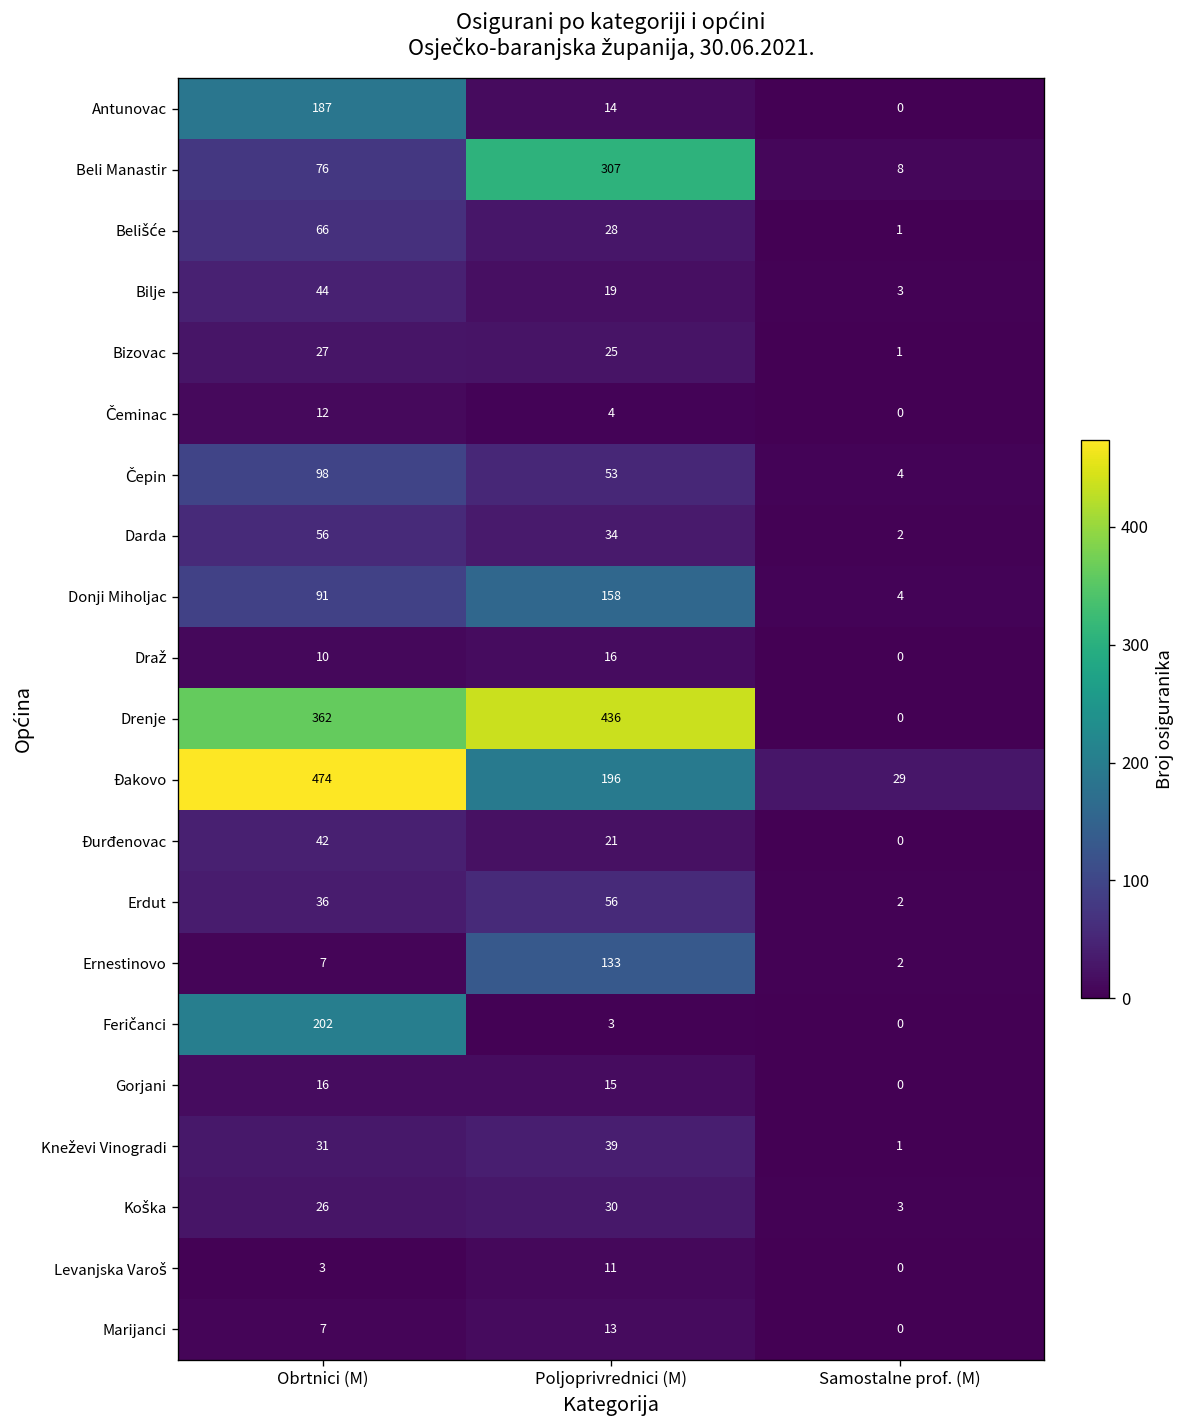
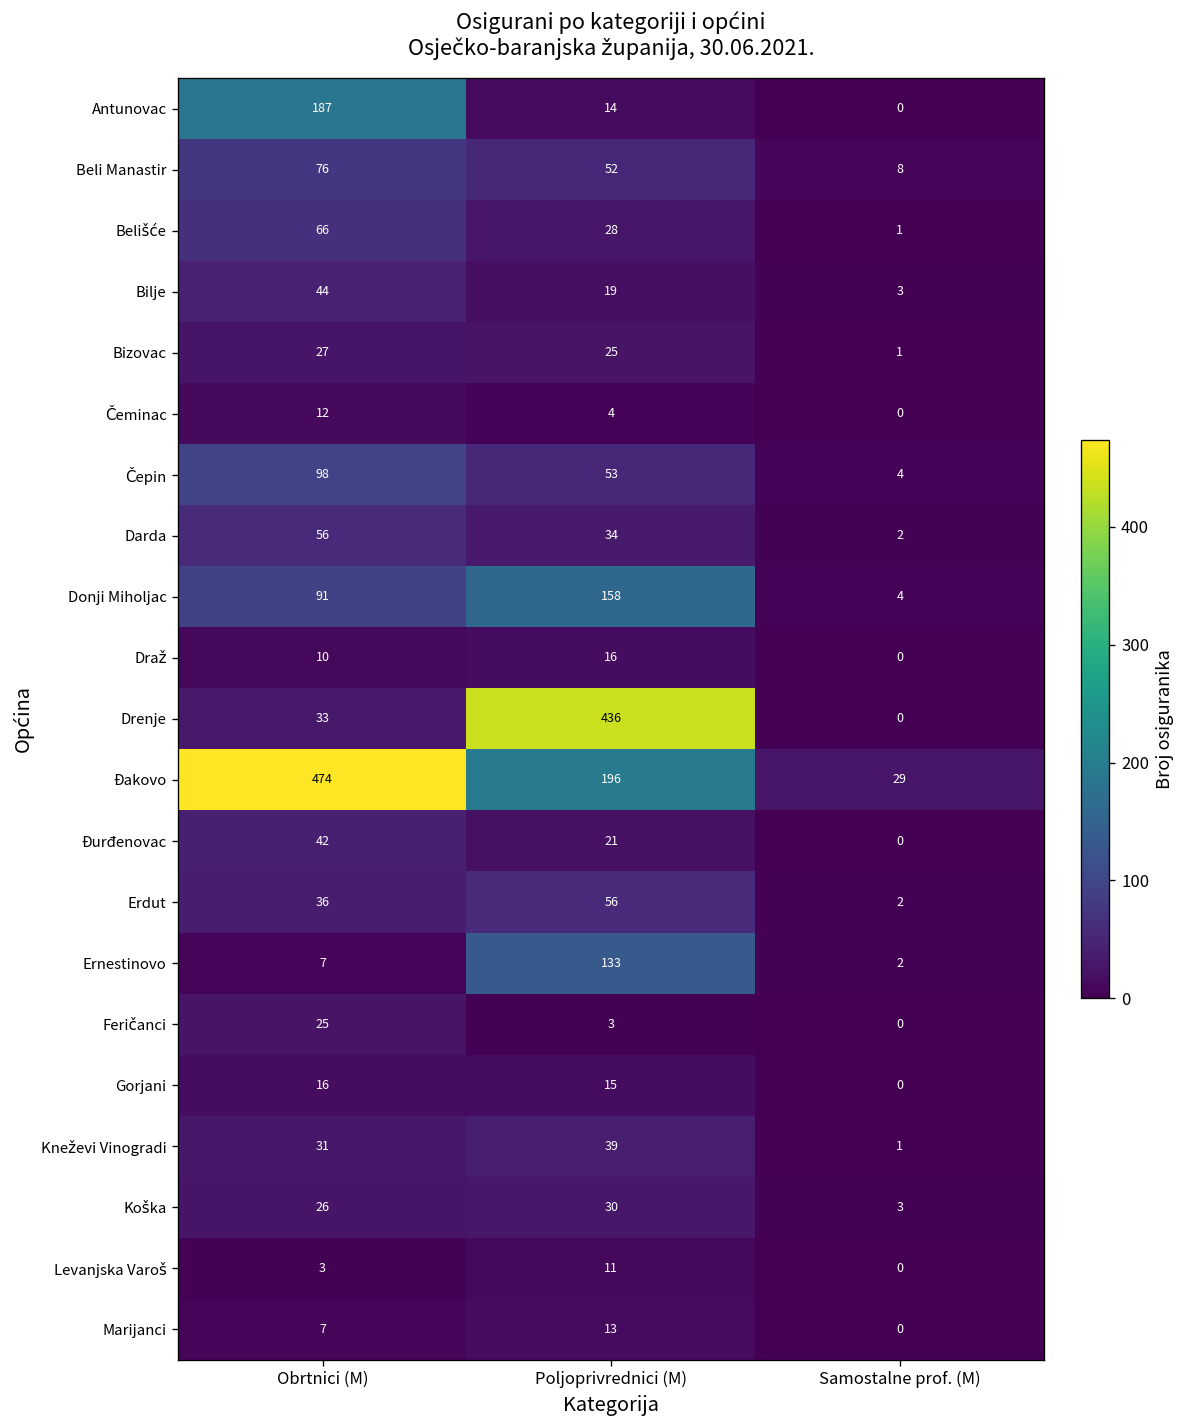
  {
    "Antunovac": {
      "Obrtnici (M)": 187,
      "Poljoprivrednici (M)": 14,
      "Samostalne prof. (M)": 0
    },
    "Beli Manastir": {
      "Obrtnici (M)": 76,
-     "Poljoprivrednici (M)": 307,
+     "Poljoprivrednici (M)": 52,
      "Samostalne prof. (M)": 8
    },
    "Belišće": {
      "Obrtnici (M)": 66,
      "Poljoprivrednici (M)": 28,
      "Samostalne prof. (M)": 1
    },
    "Bilje": {
      "Obrtnici (M)": 44,
      "Poljoprivrednici (M)": 19,
      "Samostalne prof. (M)": 3
    },
    "Bizovac": {
      "Obrtnici (M)": 27,
      "Poljoprivrednici (M)": 25,
      "Samostalne prof. (M)": 1
    },
    "Čeminac": {
      "Obrtnici (M)": 12,
      "Poljoprivrednici (M)": 4,
      "Samostalne prof. (M)": 0
    },
    "Čepin": {
      "Obrtnici (M)": 98,
      "Poljoprivrednici (M)": 53,
      "Samostalne prof. (M)": 4
    },
    "Darda": {
      "Obrtnici (M)": 56,
      "Poljoprivrednici (M)": 34,
      "Samostalne prof. (M)": 2
    },
    "Donji Miholjac": {
      "Obrtnici (M)": 91,
      "Poljoprivrednici (M)": 158,
      "Samostalne prof. (M)": 4
    },
    "Draž": {
      "Obrtnici (M)": 10,
      "Poljoprivrednici (M)": 16,
      "Samostalne prof. (M)": 0
    },
    "Drenje": {
-     "Obrtnici (M)": 362,
+     "Obrtnici (M)": 33,
      "Poljoprivrednici (M)": 436,
      "Samostalne prof. (M)": 0
    },
    "Đakovo": {
      "Obrtnici (M)": 474,
      "Poljoprivrednici (M)": 196,
      "Samostalne prof. (M)": 29
    },
    "Đurđenovac": {
      "Obrtnici (M)": 42,
      "Poljoprivrednici (M)": 21,
      "Samostalne prof. (M)": 0
    },
    "Erdut": {
      "Obrtnici (M)": 36,
      "Poljoprivrednici (M)": 56,
      "Samostalne prof. (M)": 2
    },
    "Ernestinovo": {
      "Obrtnici (M)": 7,
      "Poljoprivrednici (M)": 133,
      "Samostalne prof. (M)": 2
    },
    "Feričanci": {
-     "Obrtnici (M)": 202,
+     "Obrtnici (M)": 25,
      "Poljoprivrednici (M)": 3,
      "Samostalne prof. (M)": 0
    },
    "Gorjani": {
      "Obrtnici (M)": 16,
      "Poljoprivrednici (M)": 15,
      "Samostalne prof. (M)": 0
    },
    "Kneževi Vinogradi": {
      "Obrtnici (M)": 31,
      "Poljoprivrednici (M)": 39,
      "Samostalne prof. (M)": 1
    },
    "Koška": {
      "Obrtnici (M)": 26,
      "Poljoprivrednici (M)": 30,
      "Samostalne prof. (M)": 3
    },
    "Levanjska Varoš": {
      "Obrtnici (M)": 3,
      "Poljoprivrednici (M)": 11,
      "Samostalne prof. (M)": 0
    },
    "Marijanci": {
      "Obrtnici (M)": 7,
      "Poljoprivrednici (M)": 13,
      "Samostalne prof. (M)": 0
    }
  }
